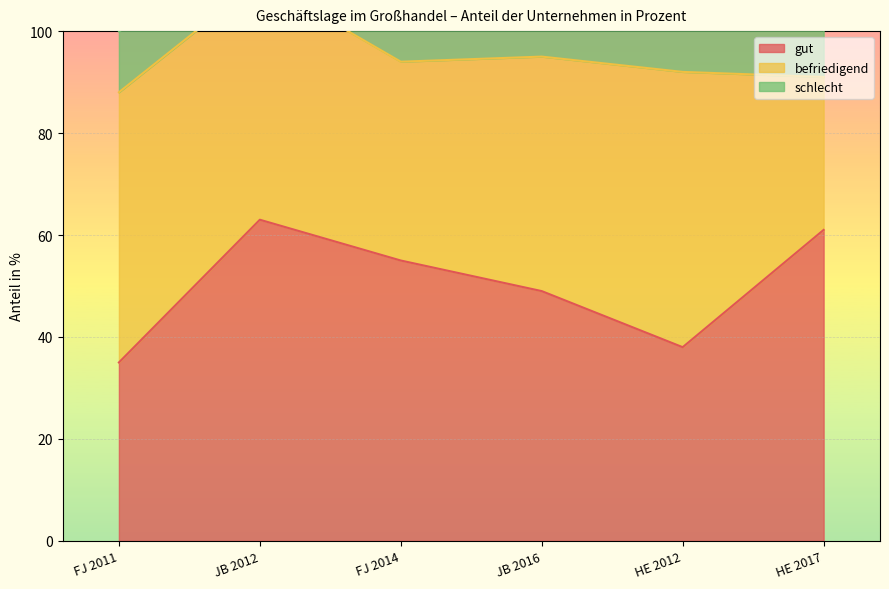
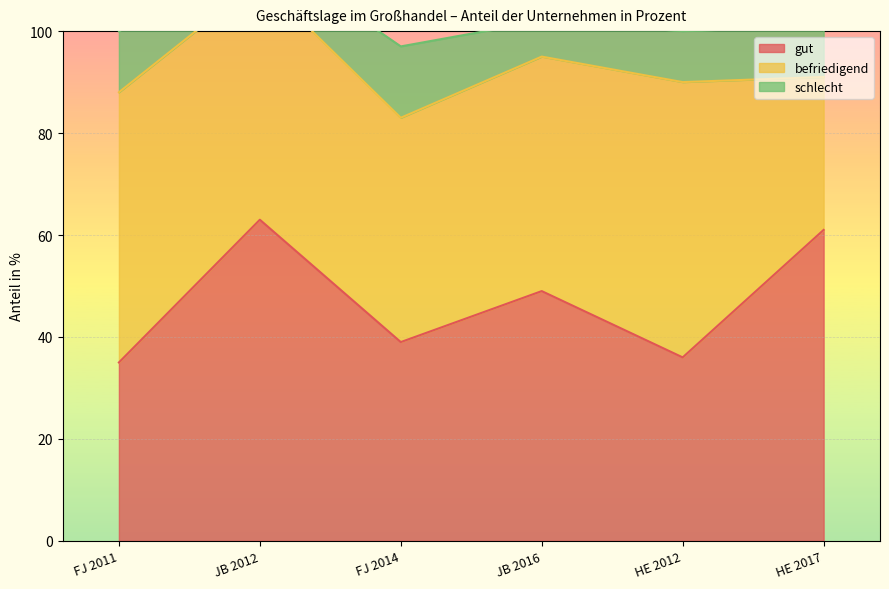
  {
    "gut": {
      "FJ 2011": 35,
      "JB 2012": 63,
-     "FJ 2014": 55,
+     "FJ 2014": 39,
      "JB 2016": 49,
-     "HE 2012": 38,
+     "HE 2012": 36,
      "HE 2017": 61
    },
    "befriedigend": {
      "FJ 2011": 53,
-     "FJ 2014": 39,
+     "FJ 2014": 44,
      "JB 2016": 46,
      "HE 2012": 54
    },
    "schlecht": {
      "FJ 2011": 12
    }
  }
